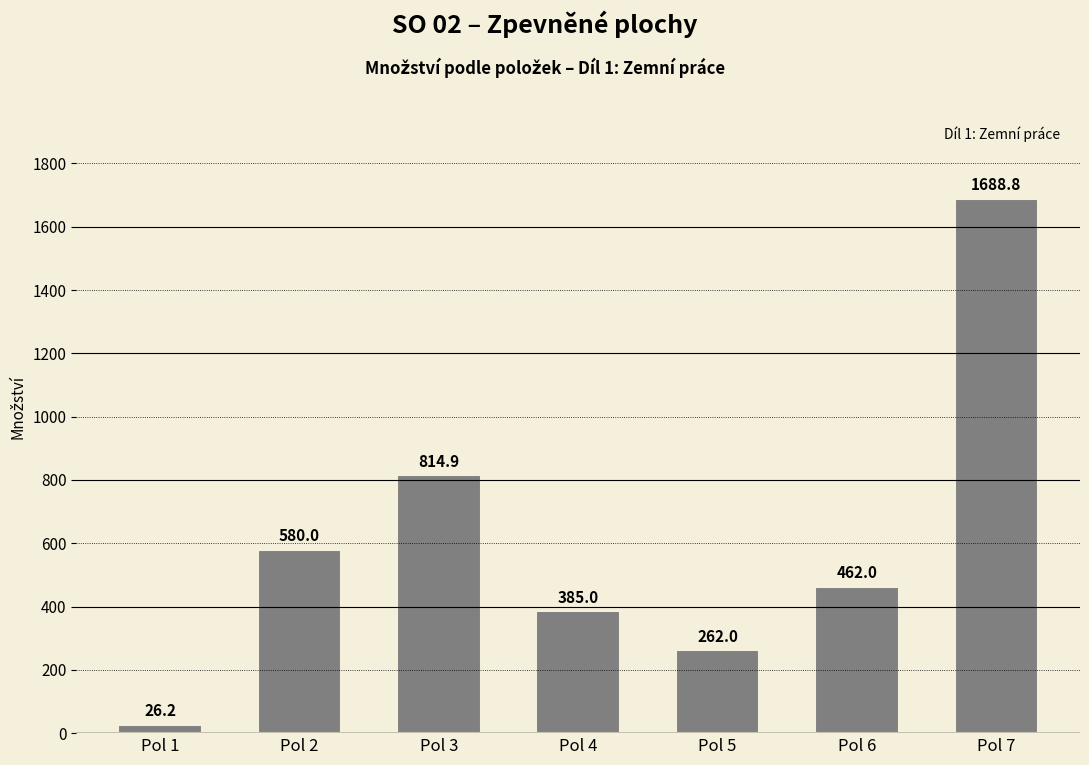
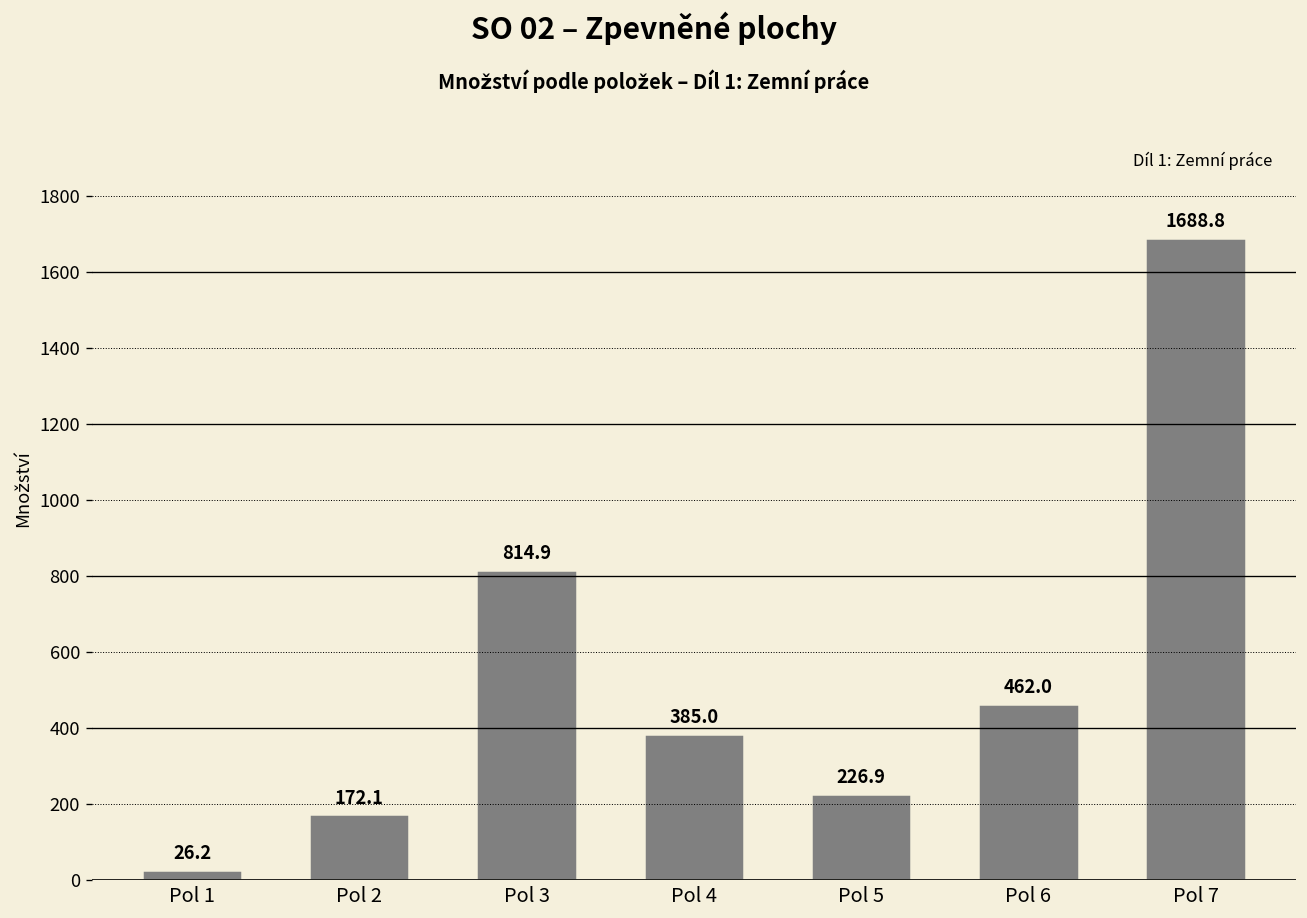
  {
    "Pol 1": 26.2,
-   "Pol 2": 580.0,
+   "Pol 2": 172.1,
    "Pol 3": 814.9,
    "Pol 4": 385.0,
-   "Pol 5": 262.0,
+   "Pol 5": 226.9,
    "Pol 6": 462.0,
    "Pol 7": 1688.8
  }
